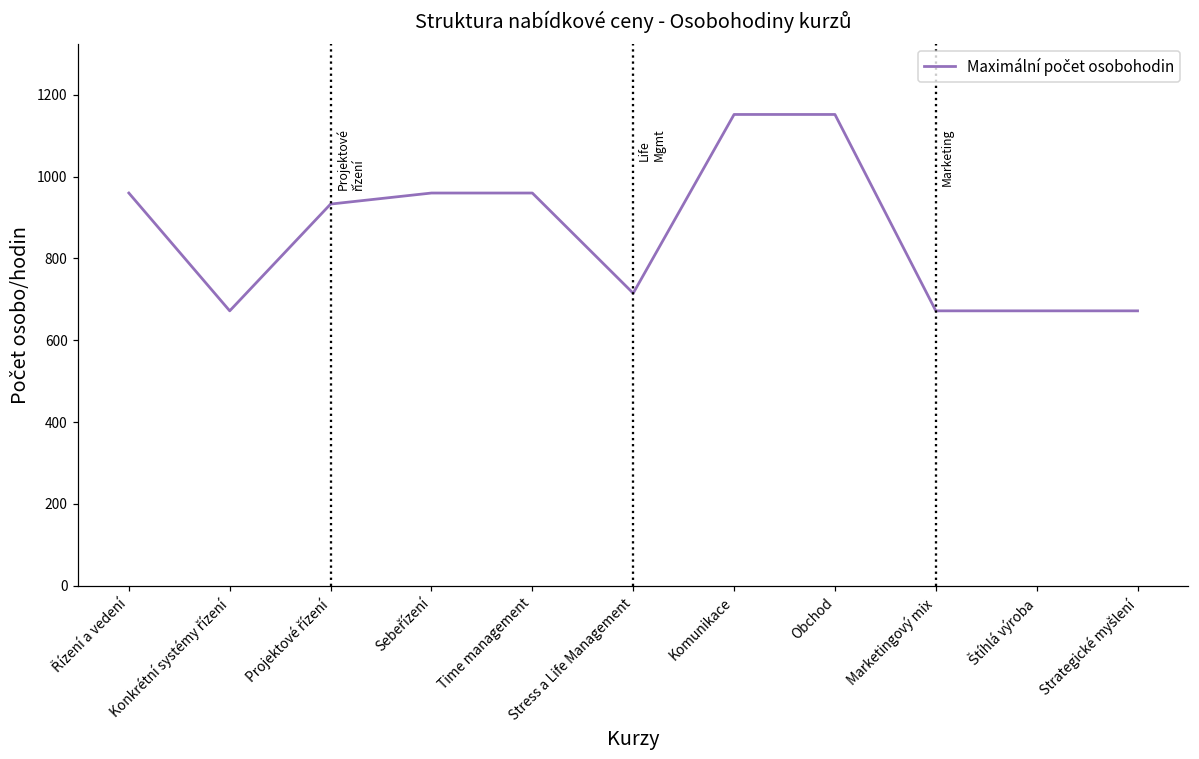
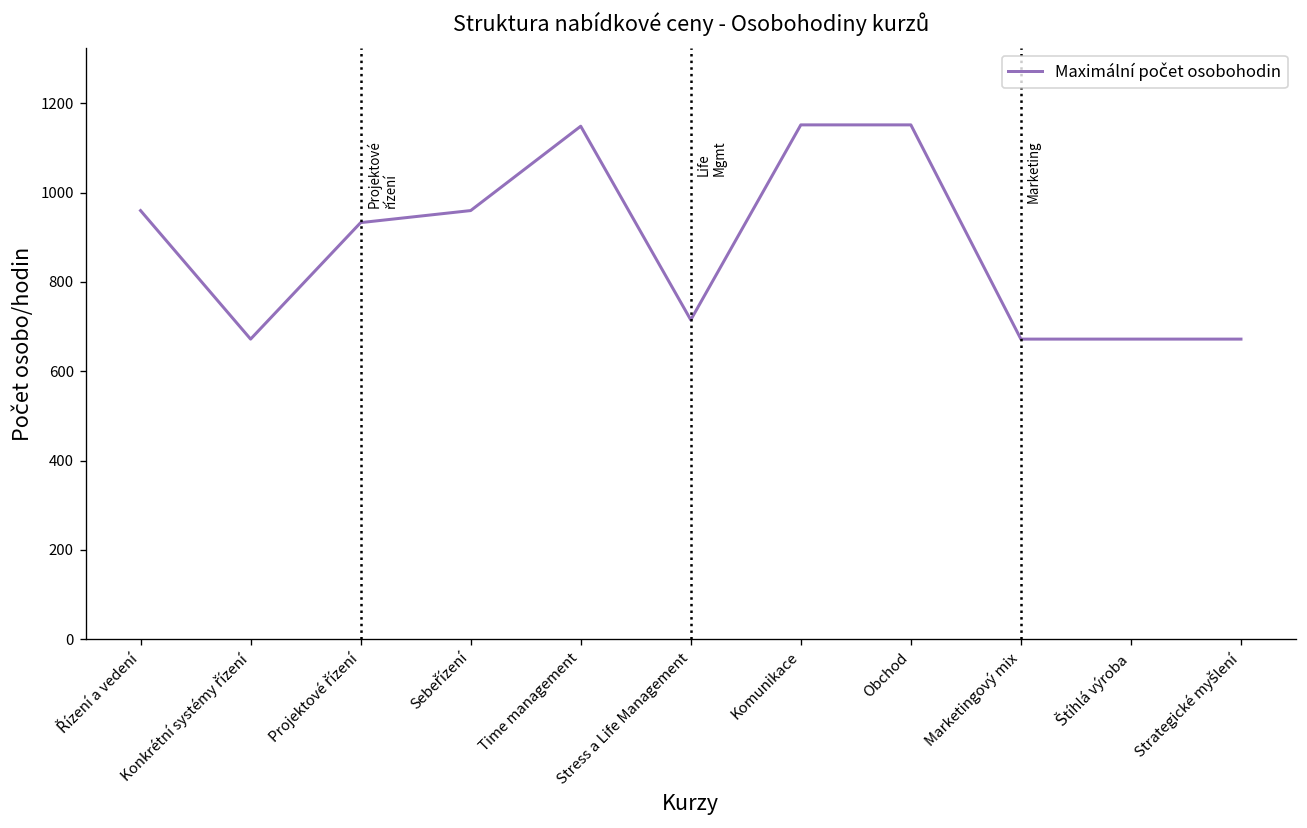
  {
    "Řízení a vedení": 960,
    "Konkrétní systémy řízení": 670,
    "Projektové řízení": 930,
    "Sebeřízení": 960,
-   "Time management": 960,
+   "Time management": 1150,
    "Stress a Life Management": 720,
    "Komunikace": 1150,
    "Obchod": 1150,
    "Marketingový mix": 670,
    "Štíhlá výroba": 670,
    "Strategické myšlení": 670
  }
